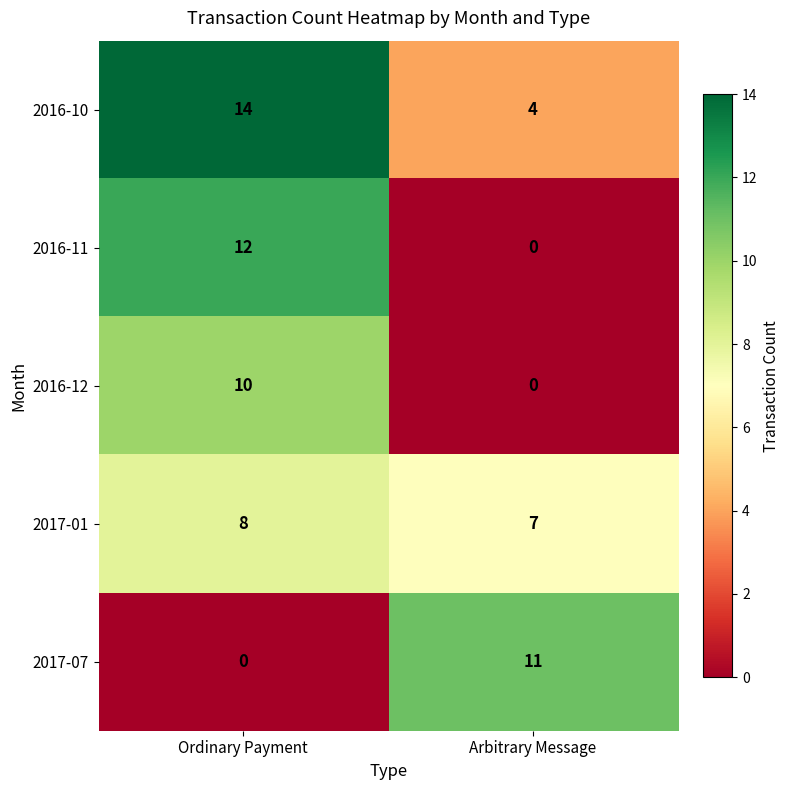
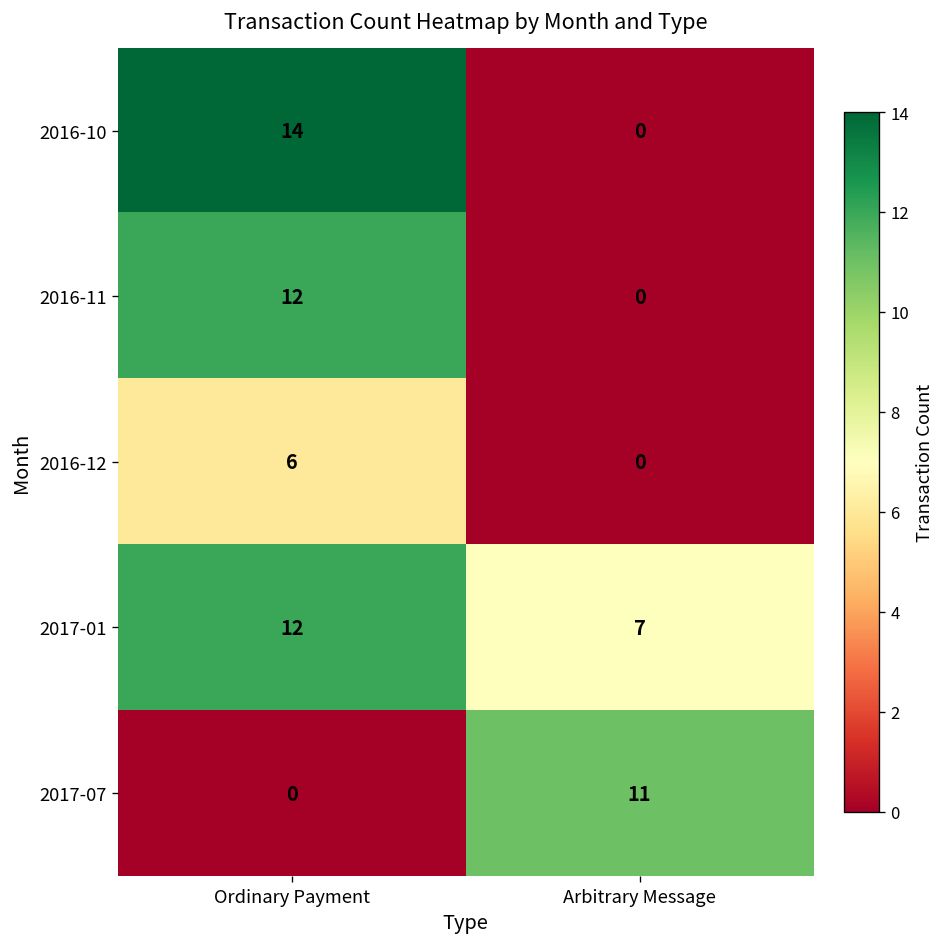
  {
    "2016-10": {
      "Ordinary Payment": 14,
-     "Arbitrary Message": 4
+     "Arbitrary Message": 0
    },
    "2016-11": {
      "Ordinary Payment": 12,
      "Arbitrary Message": 0
    },
    "2016-12": {
-     "Ordinary Payment": 10,
+     "Ordinary Payment": 6,
      "Arbitrary Message": 0
    },
    "2017-01": {
-     "Ordinary Payment": 8,
+     "Ordinary Payment": 12,
      "Arbitrary Message": 7
    },
    "2017-07": {
      "Ordinary Payment": 0,
      "Arbitrary Message": 11
    }
  }
